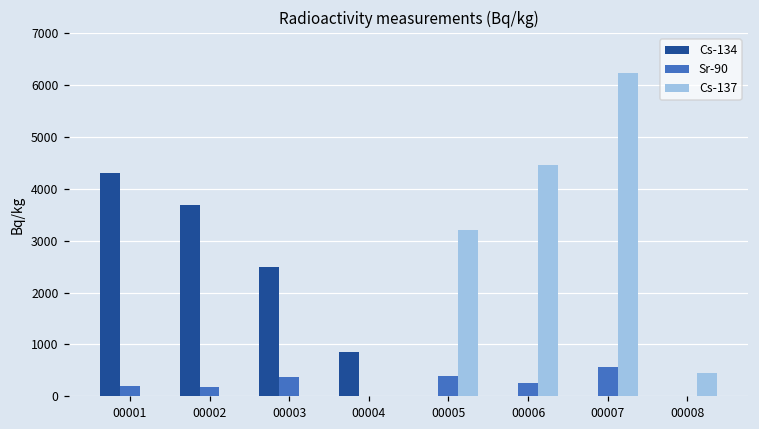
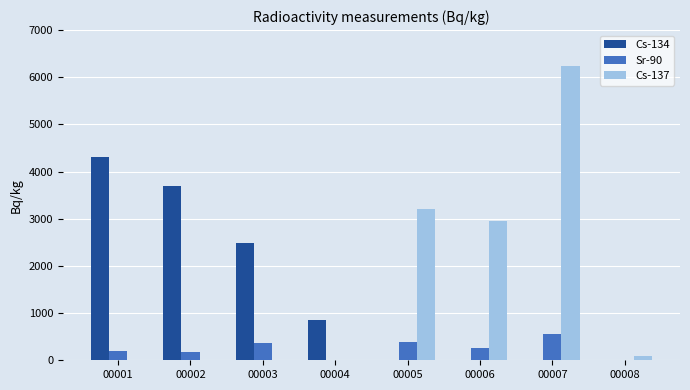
  {
    "Cs-134": {
      "00001": 4300,
      "00002": 3700,
      "00003": 2500,
      "00004": 900,
      "00005": 0,
      "00006": 0,
      "00007": 0,
      "00008": 0
    },
    "Sr-90": {
      "00001": 200,
      "00002": 200,
      "00003": 400,
      "00005": 400,
      "00006": 300,
      "00007": 600
    },
    "Cs-137": {
      "00001": 0,
      "00002": 0,
      "00003": 0,
      "00004": 0,
      "00005": 3200,
-     "00006": 4500,
+     "00006": 3000,
      "00007": 6200,
-     "00008": 400
+     "00008": 100
    }
  }
